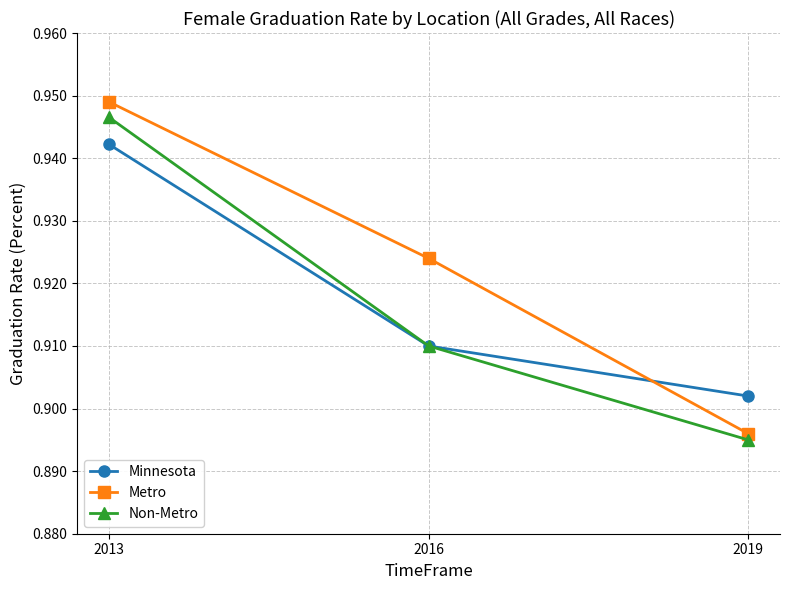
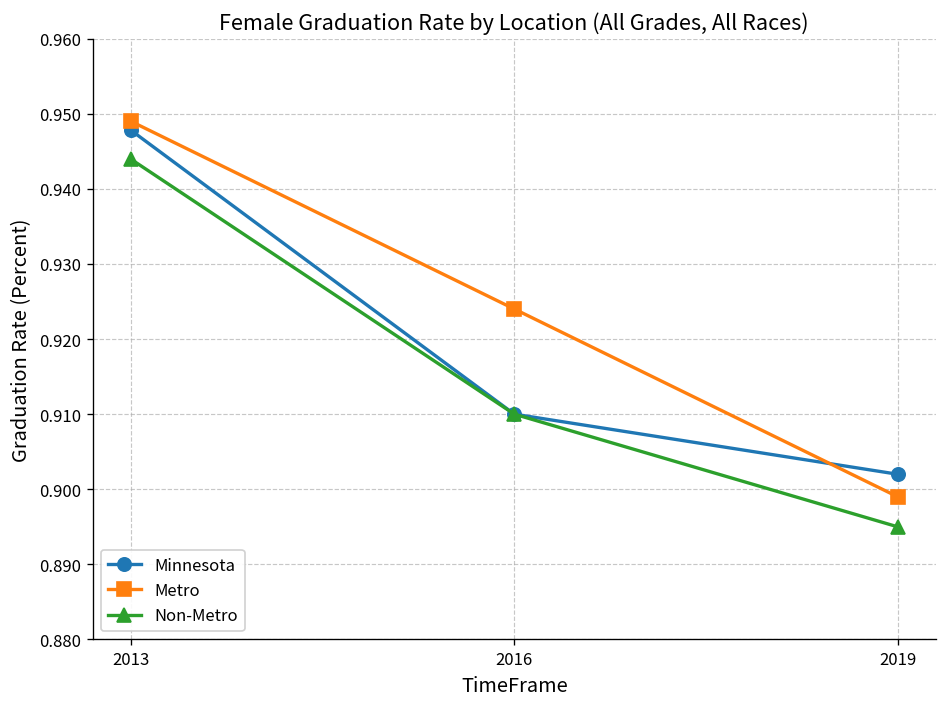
  {
    "Minnesota": {
-     "2013": 0.942,
+     "2013": 0.948,
      "2019": 0.902
    },
    "Metro": {
      "2013": 0.949,
      "2016": 0.924,
-     "2019": 0.896
+     "2019": 0.899
    },
    "Non-Metro": {
-     "2013": 0.947,
+     "2013": 0.944,
      "2019": 0.895
    }
  }
